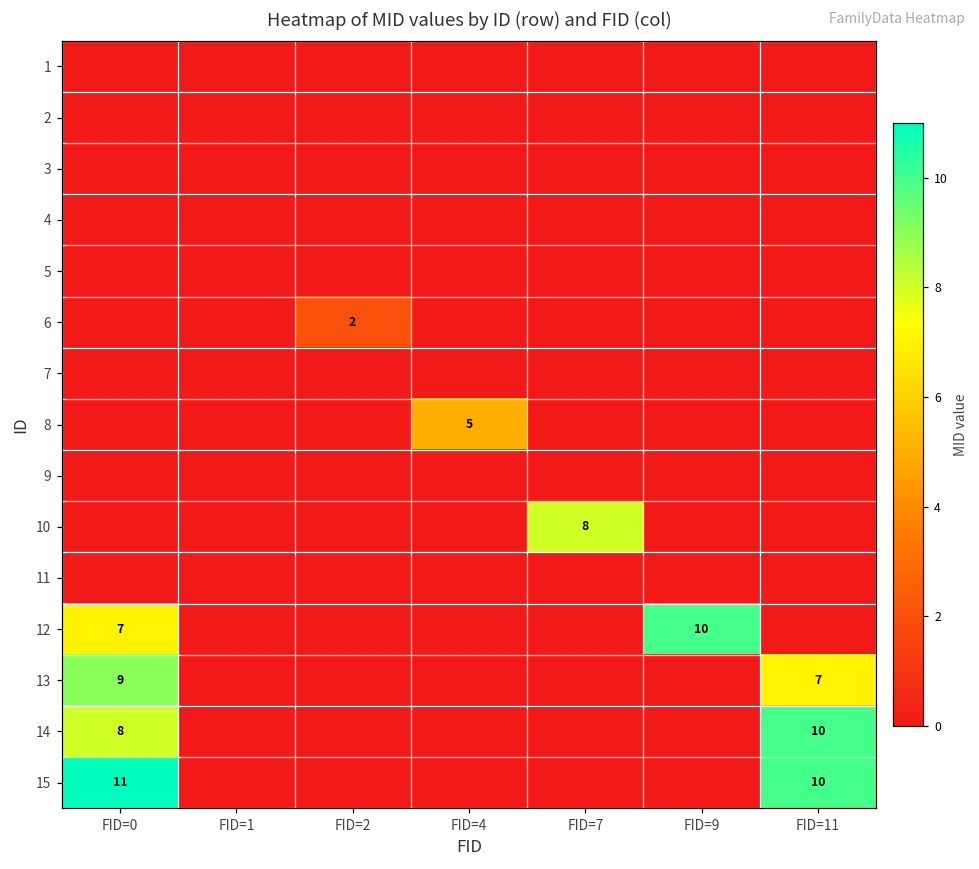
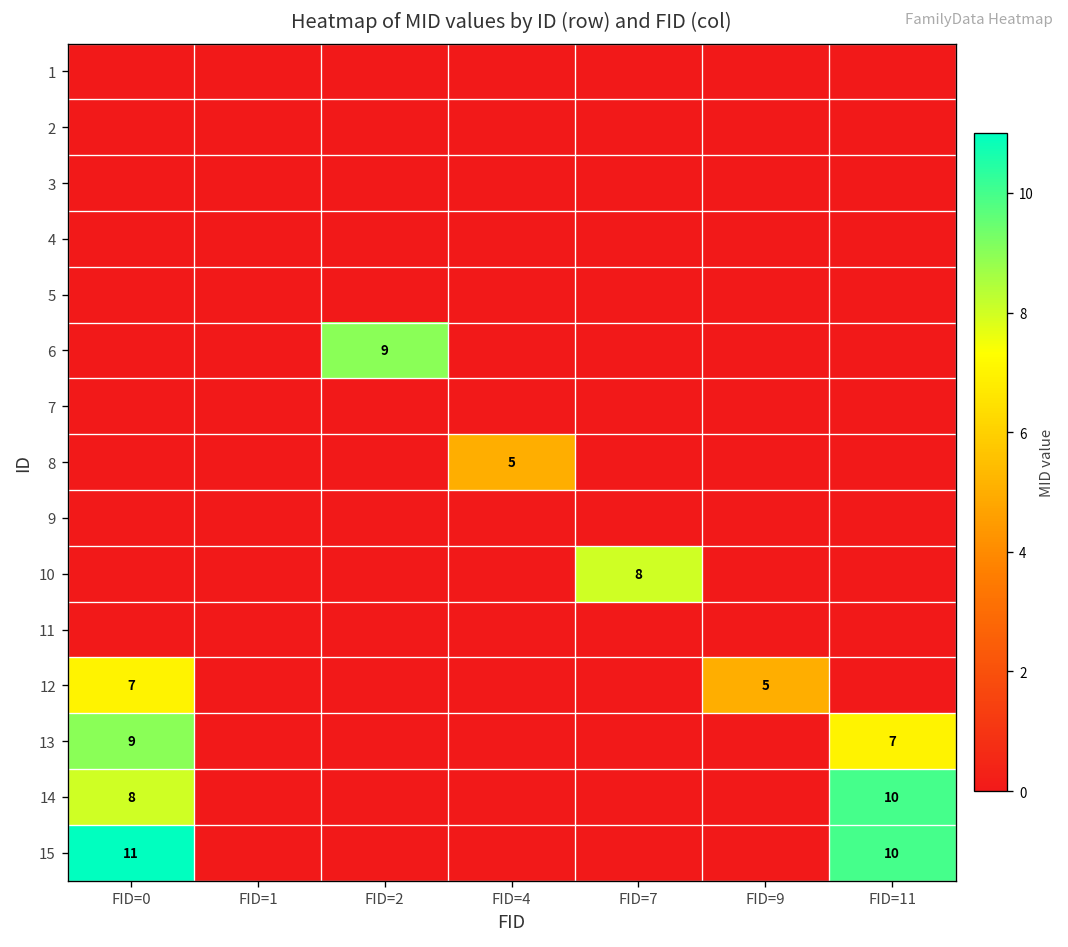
  {
    "6": {
-     "FID=2": 2
+     "FID=2": 9
    },
    "8": {
      "FID=4": 5
    },
    "10": {
      "FID=7": 8
    },
    "12": {
      "FID=0": 7,
-     "FID=9": 10
+     "FID=9": 5
    },
    "13": {
      "FID=0": 9,
      "FID=11": 7
    },
    "14": {
      "FID=0": 8,
      "FID=11": 10
    },
    "15": {
      "FID=0": 11,
      "FID=11": 10
    }
  }
